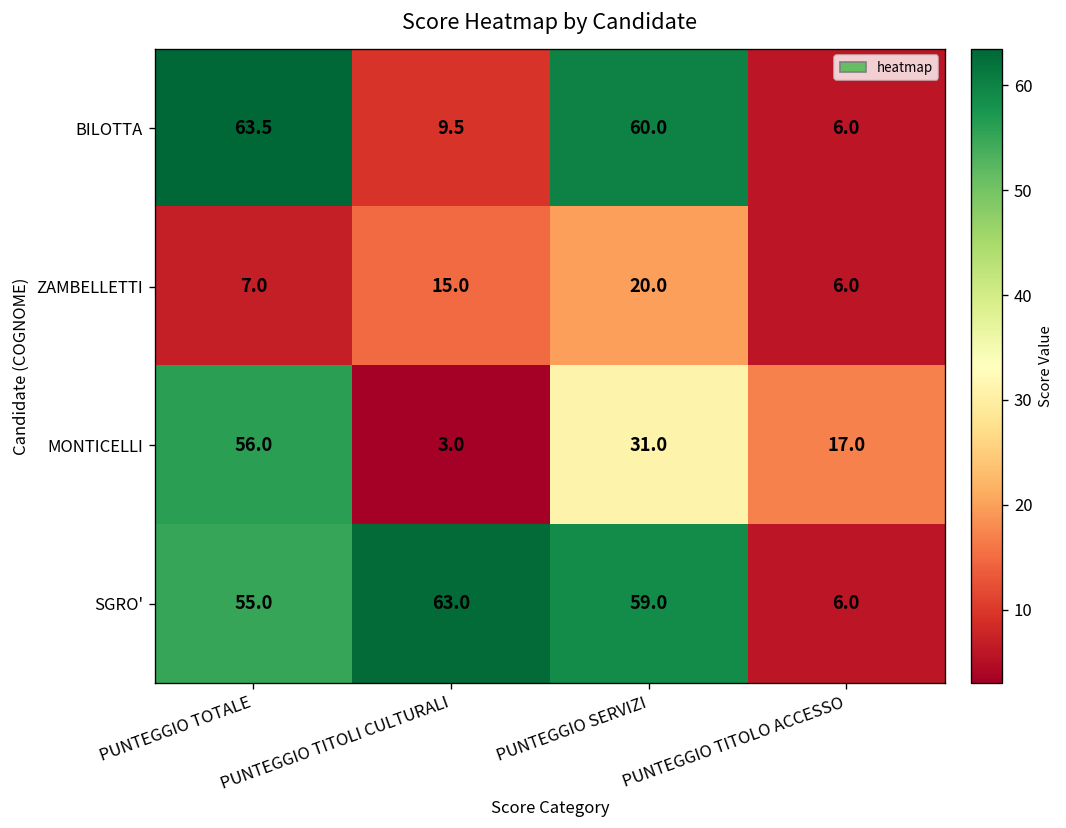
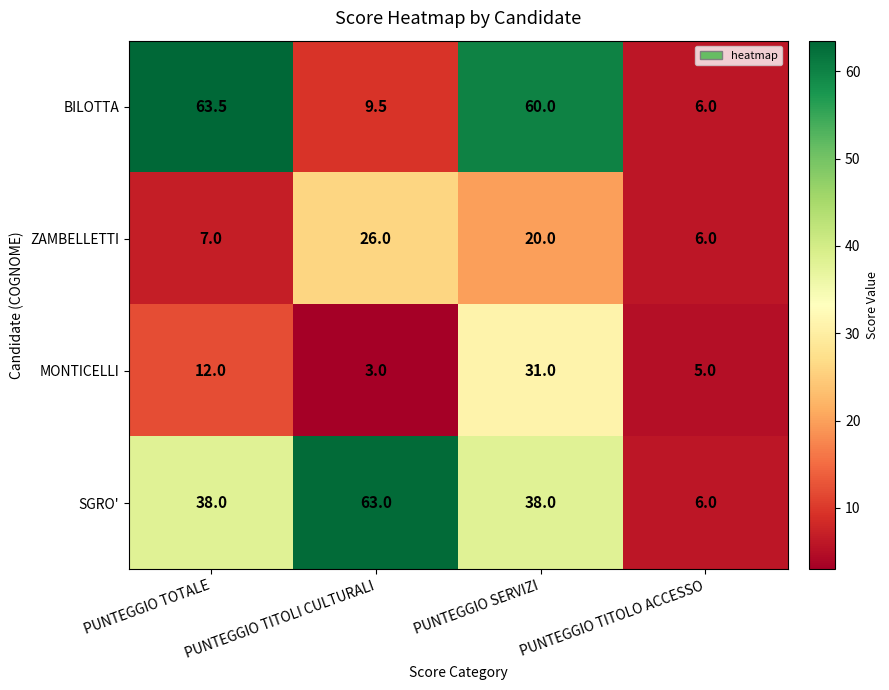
  {
    "BILOTTA": {
      "PUNTEGGIO TOTALE": 63.5,
      "PUNTEGGIO TITOLI CULTURALI": 9.5,
      "PUNTEGGIO SERVIZI": 60.0,
      "PUNTEGGIO TITOLO ACCESSO": 6.0
    },
    "ZAMBELLETTI": {
      "PUNTEGGIO TOTALE": 7.0,
-     "PUNTEGGIO TITOLI CULTURALI": 15.0,
+     "PUNTEGGIO TITOLI CULTURALI": 26.0,
      "PUNTEGGIO SERVIZI": 20.0,
      "PUNTEGGIO TITOLO ACCESSO": 6.0
    },
    "MONTICELLI": {
-     "PUNTEGGIO TOTALE": 56.0,
+     "PUNTEGGIO TOTALE": 12.0,
      "PUNTEGGIO TITOLI CULTURALI": 3.0,
      "PUNTEGGIO SERVIZI": 31.0,
-     "PUNTEGGIO TITOLO ACCESSO": 17.0
+     "PUNTEGGIO TITOLO ACCESSO": 5.0
    },
    "SGRO'": {
-     "PUNTEGGIO TOTALE": 55.0,
+     "PUNTEGGIO TOTALE": 38.0,
      "PUNTEGGIO TITOLI CULTURALI": 63.0,
-     "PUNTEGGIO SERVIZI": 59.0,
+     "PUNTEGGIO SERVIZI": 38.0,
      "PUNTEGGIO TITOLO ACCESSO": 6.0
    }
  }
